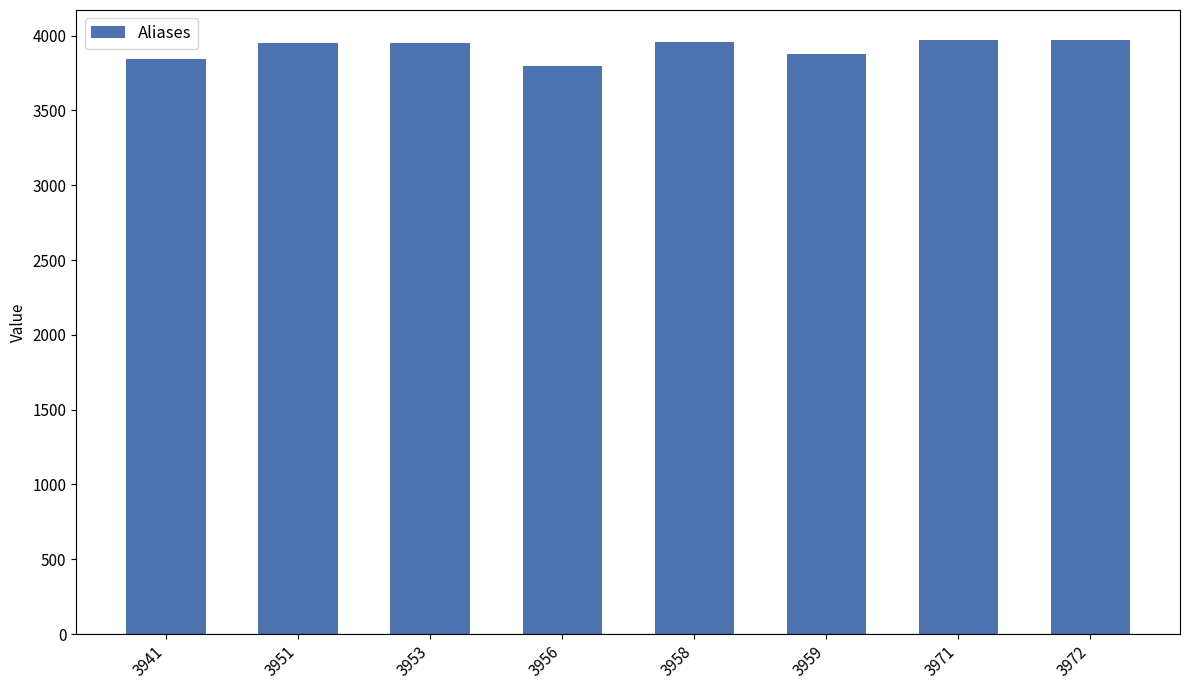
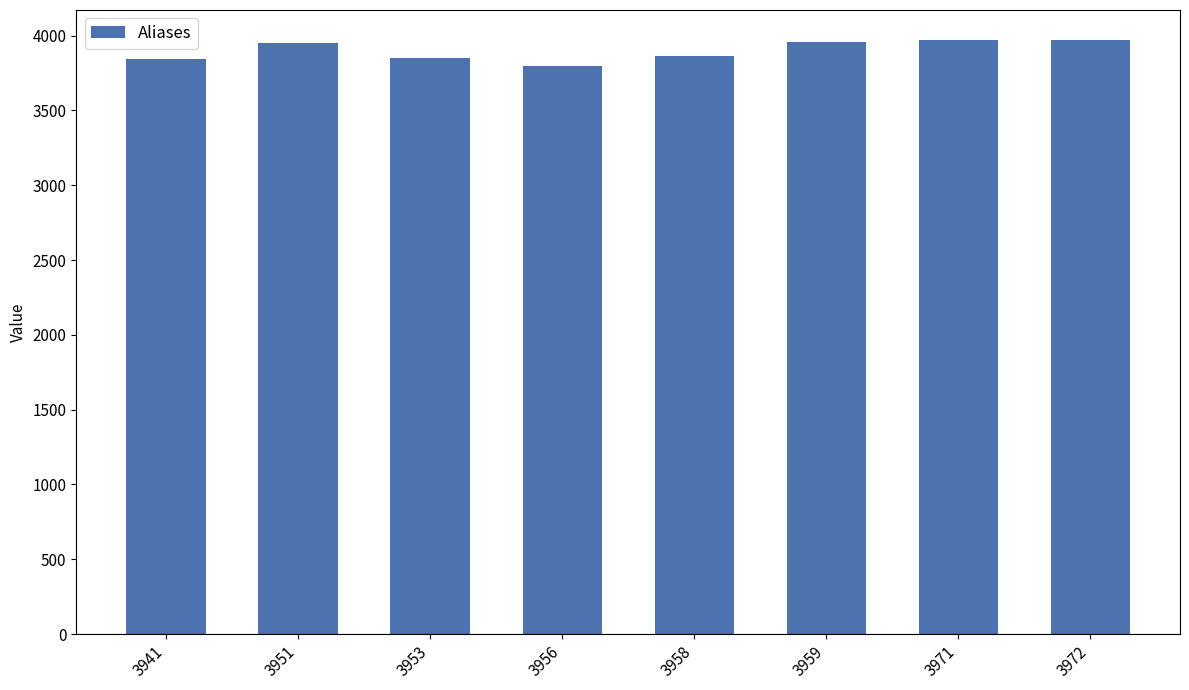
  {
    "3941": 3840,
    "3951": 3950,
-   "3953": 3950,
+   "3953": 3850,
    "3956": 3800,
-   "3958": 3960,
-   "3959": 3880,
+   "3958": 3860,
+   "3959": 3960,
    "3971": 3970,
    "3972": 3970
  }
